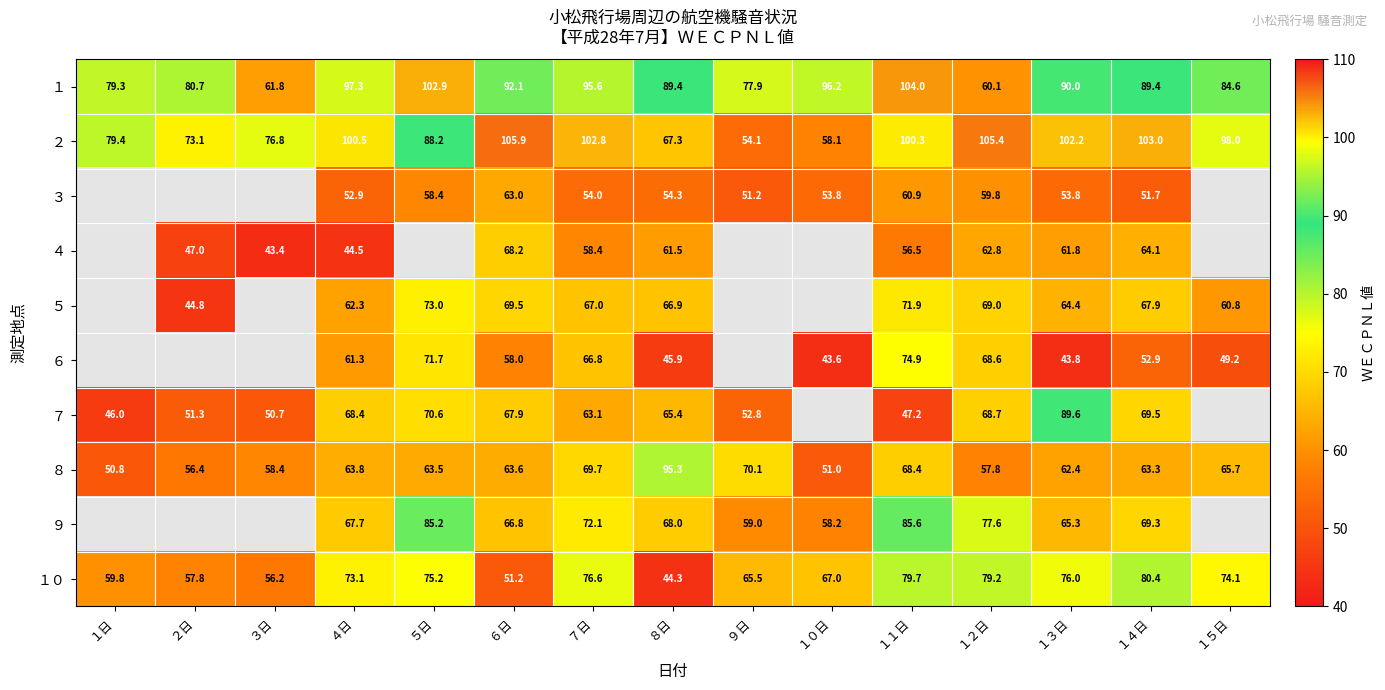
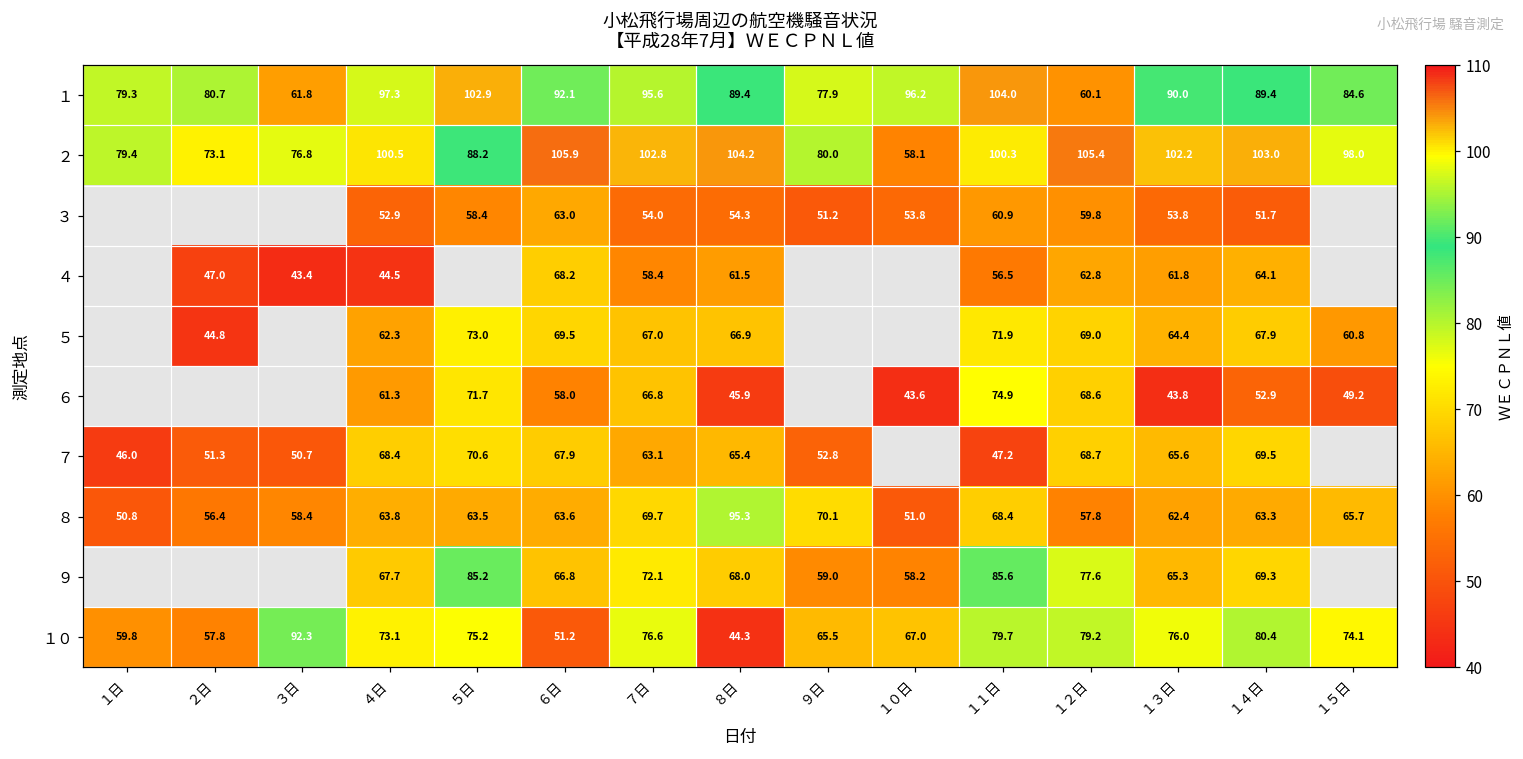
  {
    "１": {
      "１日": 79.3,
      "２日": 80.7,
      "３日": 61.8,
      "４日": 97.3,
      "５日": 102.9,
      "６日": 92.1,
      "７日": 95.6,
      "８日": 89.4,
      "９日": 77.9,
      "１０日": 96.2,
      "１１日": 104.0,
      "１２日": 60.1,
      "１３日": 90.0,
      "１４日": 89.4,
      "１５日": 84.6
    },
    "２": {
      "１日": 79.4,
      "２日": 73.1,
      "３日": 76.8,
      "４日": 100.5,
      "５日": 88.2,
      "６日": 105.9,
      "７日": 102.8,
-     "８日": 67.3,
-     "９日": 54.1,
+     "８日": 104.2,
+     "９日": 80.0,
      "１０日": 58.1,
      "１１日": 100.3,
      "１２日": 105.4,
      "１３日": 102.2,
      "１４日": 103.0,
      "１５日": 98.0
    },
    "３": {
      "４日": 52.9,
      "５日": 58.4,
      "６日": 63.0,
      "７日": 54.0,
      "８日": 54.3,
      "９日": 51.2,
      "１０日": 53.8,
      "１１日": 60.9,
      "１２日": 59.8,
      "１３日": 53.8,
      "１４日": 51.7
    },
    "４": {
      "２日": 47.0,
      "３日": 43.4,
      "４日": 44.5,
      "６日": 68.2,
      "７日": 58.4,
      "８日": 61.5,
      "１１日": 56.5,
      "１２日": 62.8,
      "１３日": 61.8,
      "１４日": 64.1
    },
    "５": {
      "２日": 44.8,
      "４日": 62.3,
      "５日": 73.0,
      "６日": 69.5,
      "７日": 67.0,
      "８日": 66.9,
      "１１日": 71.9,
      "１２日": 69.0,
      "１３日": 64.4,
      "１４日": 67.9,
      "１５日": 60.8
    },
    "６": {
      "４日": 61.3,
      "５日": 71.7,
      "６日": 58.0,
      "７日": 66.8,
      "８日": 45.9,
      "１０日": 43.6,
      "１１日": 74.9,
      "１２日": 68.6,
      "１３日": 43.8,
      "１４日": 52.9,
      "１５日": 49.2
    },
    "７": {
      "１日": 46.0,
      "２日": 51.3,
      "３日": 50.7,
      "４日": 68.4,
      "５日": 70.6,
      "６日": 67.9,
      "７日": 63.1,
      "８日": 65.4,
      "９日": 52.8,
      "１１日": 47.2,
      "１２日": 68.7,
-     "１３日": 89.6,
+     "１３日": 65.6,
      "１４日": 69.5
    },
    "８": {
      "１日": 50.8,
      "２日": 56.4,
      "３日": 58.4,
      "４日": 63.8,
      "５日": 63.5,
      "６日": 63.6,
      "７日": 69.7,
      "８日": 95.3,
      "９日": 70.1,
      "１０日": 51.0,
      "１１日": 68.4,
      "１２日": 57.8,
      "１３日": 62.4,
      "１４日": 63.3,
      "１５日": 65.7
    },
    "９": {
      "４日": 67.7,
      "５日": 85.2,
      "６日": 66.8,
      "７日": 72.1,
      "８日": 68.0,
      "９日": 59.0,
      "１０日": 58.2,
      "１１日": 85.6,
      "１２日": 77.6,
      "１３日": 65.3,
      "１４日": 69.3
    },
    "１０": {
      "１日": 59.8,
      "２日": 57.8,
-     "３日": 56.2,
+     "３日": 92.3,
      "４日": 73.1,
      "５日": 75.2,
      "６日": 51.2,
      "７日": 76.6,
      "８日": 44.3,
      "９日": 65.5,
      "１０日": 67.0,
      "１１日": 79.7,
      "１２日": 79.2,
      "１３日": 76.0,
      "１４日": 80.4,
      "１５日": 74.1
    }
  }
